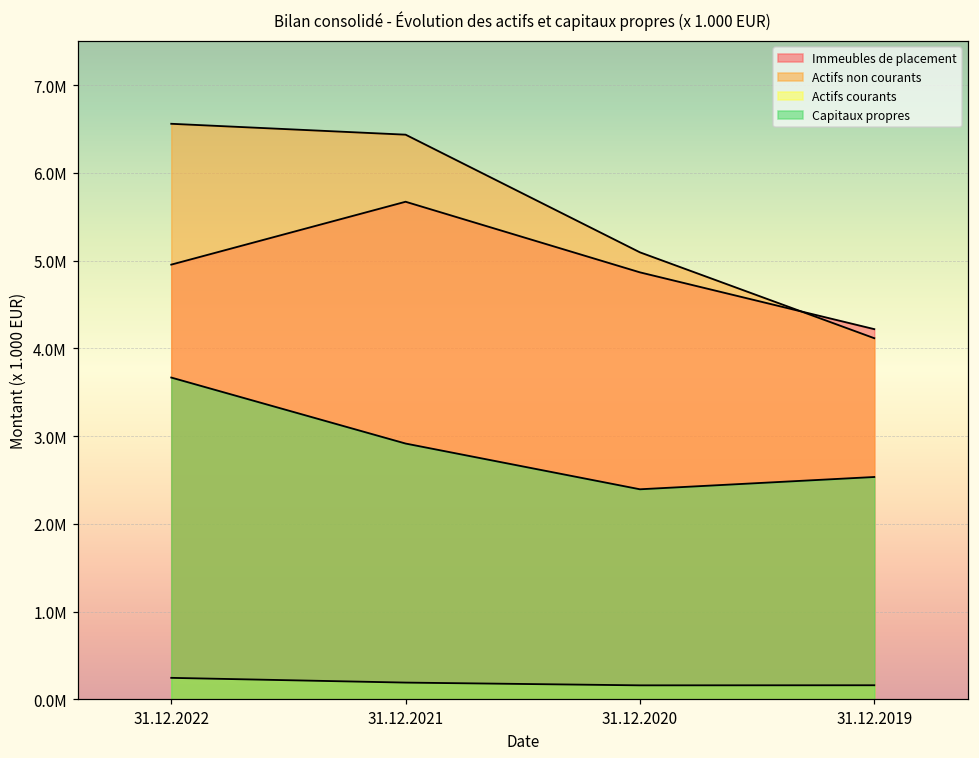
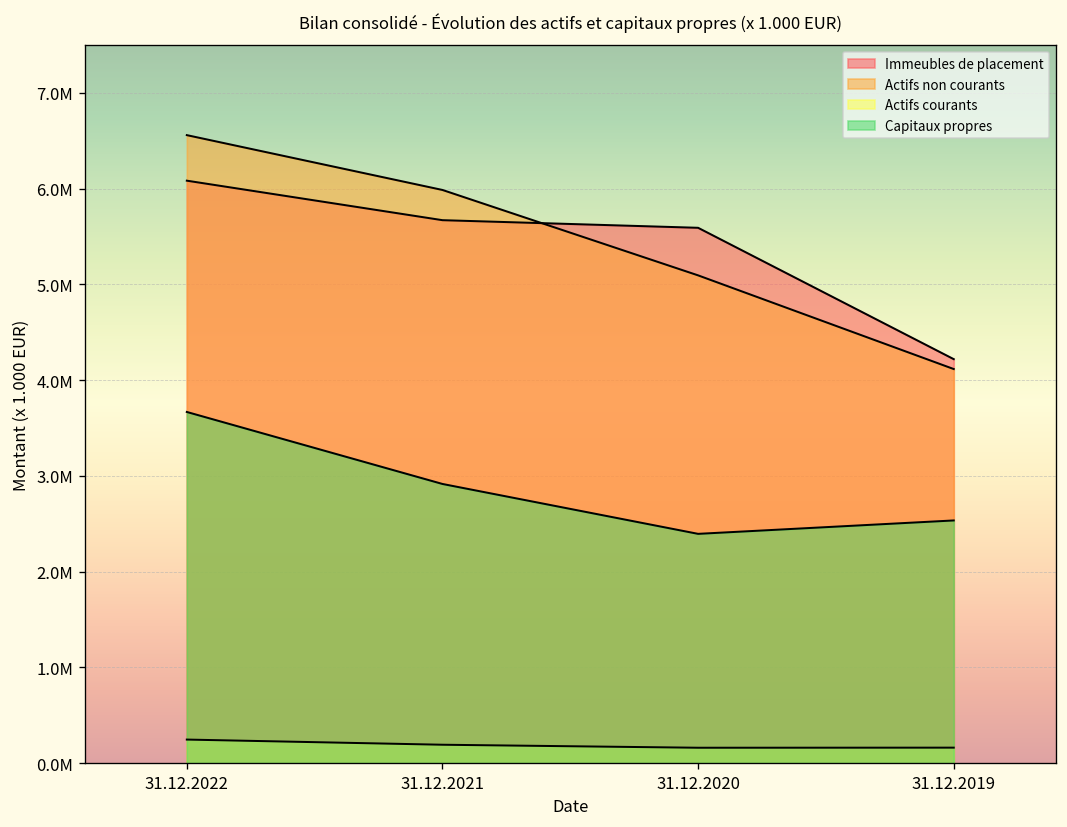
  {
    "Immeubles de placement": {
-     "31.12.2022": 5000000,
+     "31.12.2022": 6100000,
      "31.12.2021": 5700000,
-     "31.12.2020": 4900000,
+     "31.12.2020": 5600000,
      "31.12.2019": 4200000
    },
    "Actifs non courants": {
      "31.12.2022": 6600000,
-     "31.12.2021": 6400000,
+     "31.12.2021": 6000000,
      "31.12.2020": 5100000,
      "31.12.2019": 4100000
    },
    "Actifs courants": {
      "31.12.2022": 200000,
      "31.12.2021": 200000,
      "31.12.2020": 200000,
      "31.12.2019": 200000
    },
    "Capitaux propres": {
      "31.12.2022": 3700000,
      "31.12.2021": 2900000,
      "31.12.2020": 2400000,
      "31.12.2019": 2500000
    }
  }
